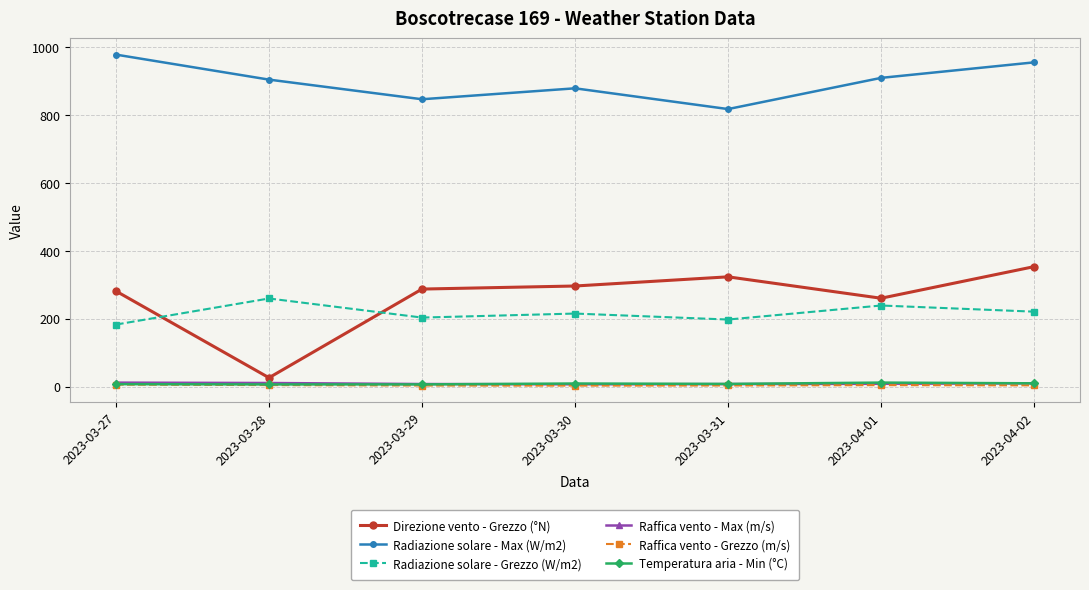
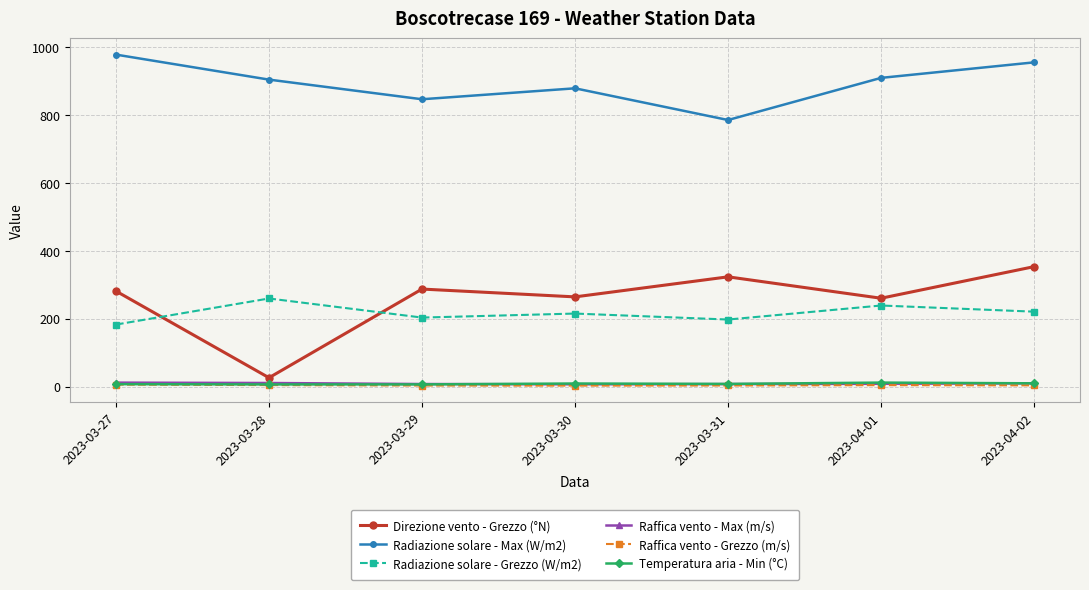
  {
    "Direzione vento - Grezzo (°N)": {
      "2023-03-27": 280,
      "2023-03-28": 30,
      "2023-03-29": 290,
-     "2023-03-30": 300,
+     "2023-03-30": 260,
      "2023-03-31": 320,
      "2023-04-01": 260,
      "2023-04-02": 350
    },
    "Radiazione solare - Max (W/m2)": {
      "2023-03-27": 980,
      "2023-03-28": 900,
      "2023-03-29": 850,
      "2023-03-30": 880,
-     "2023-03-31": 820,
+     "2023-03-31": 780,
      "2023-04-01": 910,
      "2023-04-02": 950
    },
    "Radiazione solare - Grezzo (W/m2)": {
      "2023-03-27": 180,
      "2023-03-28": 260,
      "2023-03-29": 200,
      "2023-03-30": 210,
      "2023-03-31": 200,
      "2023-04-01": 240,
      "2023-04-02": 220
    }
  }
